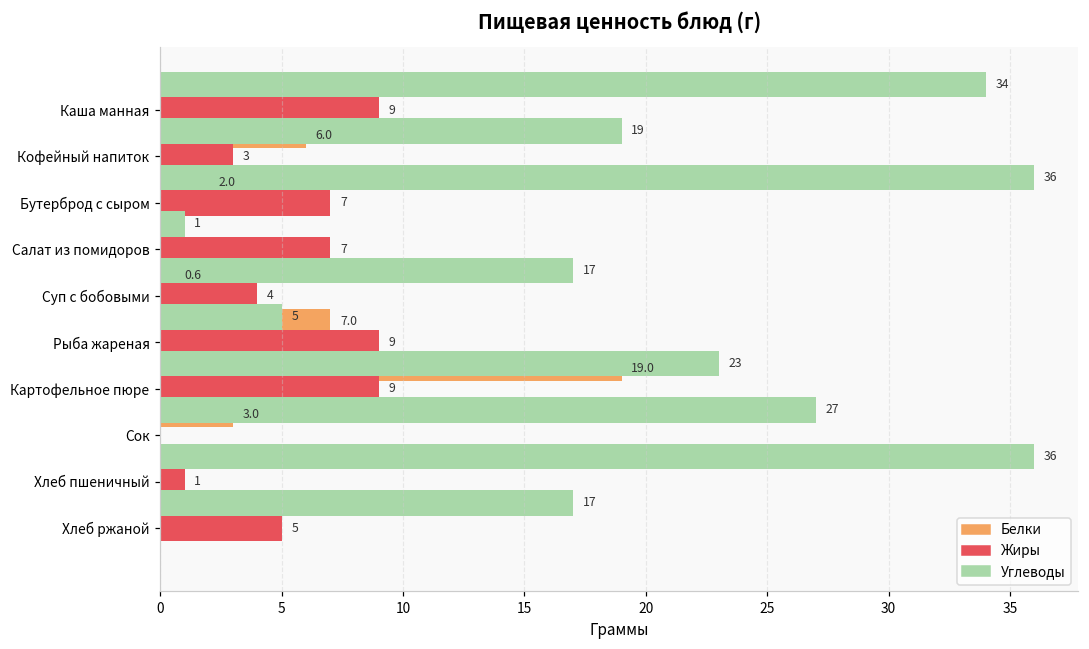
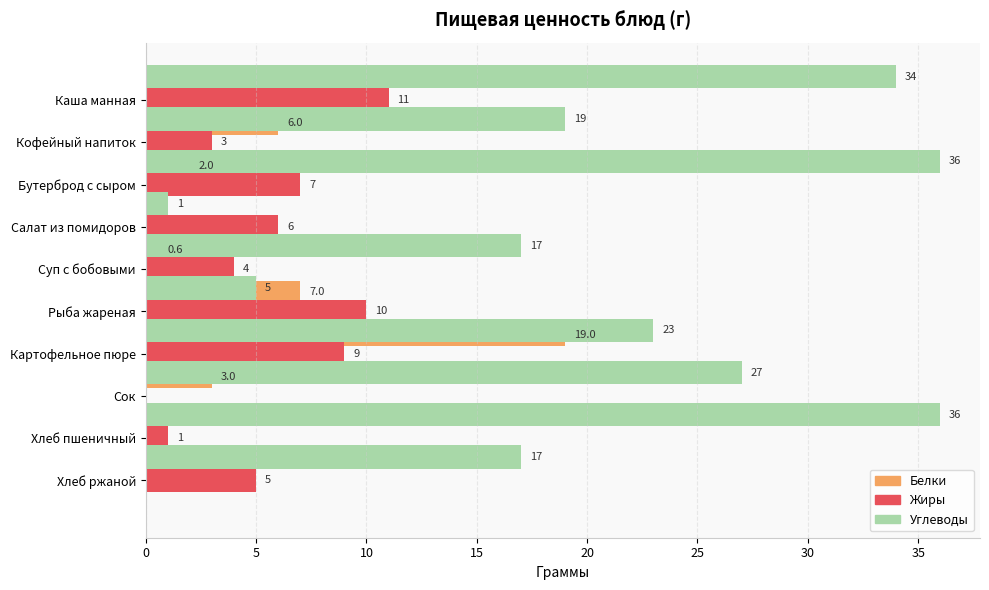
  {
    "Жиры": {
-     "Каша манная": 9,
+     "Каша манная": 11,
      "Кофейный напиток": 3,
      "Бутерброд с сыром": 7,
-     "Салат из помидоров": 7,
+     "Салат из помидоров": 6,
      "Суп с бобовыми": 4,
-     "Рыба жареная": 9,
+     "Рыба жареная": 10,
      "Картофельное пюре": 9,
      "Хлеб пшеничный": 1,
      "Хлеб ржаной": 5
    }
  }
